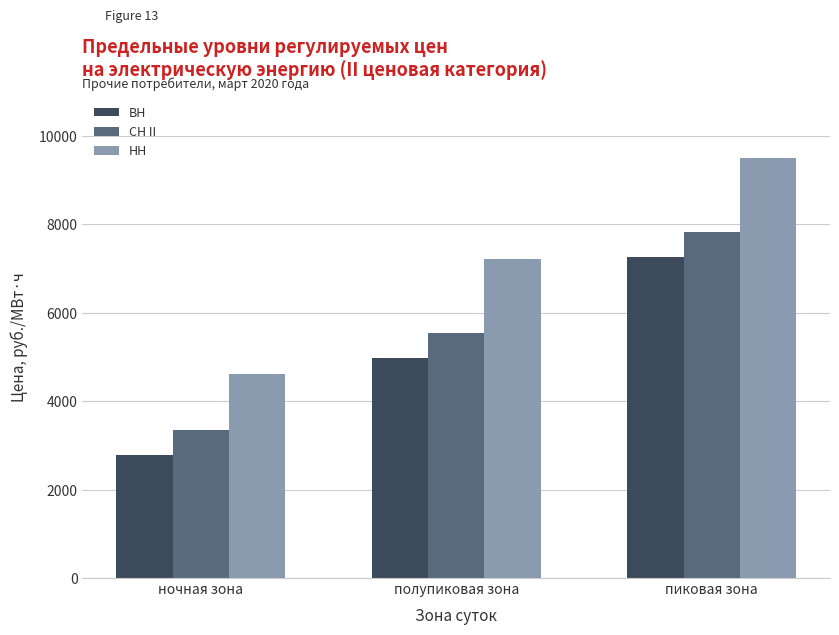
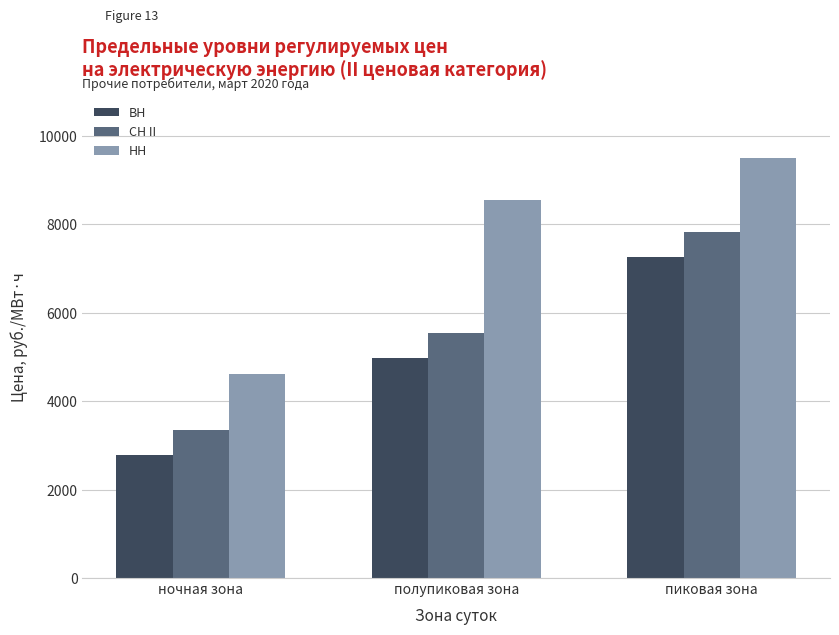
  {
    "НН": {
      "ночная зона": 4600,
-     "полупиковая зона": 7200,
+     "полупиковая зона": 8600,
      "пиковая зона": 9500
    }
  }
